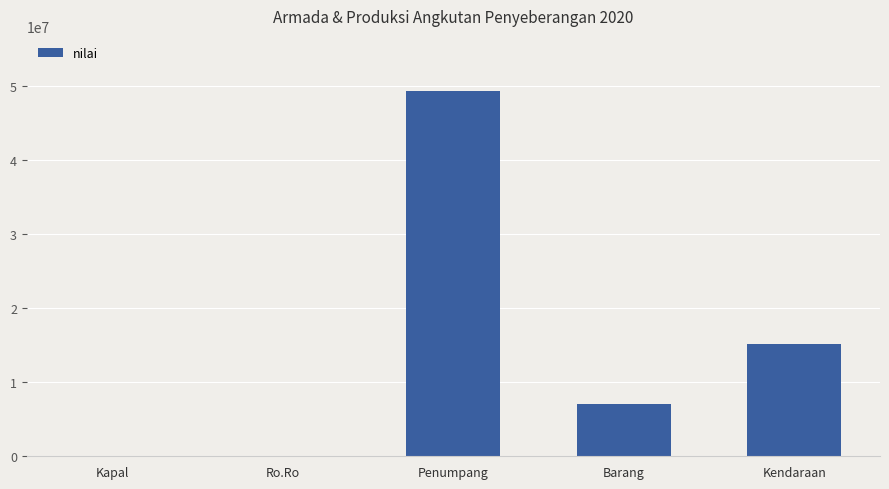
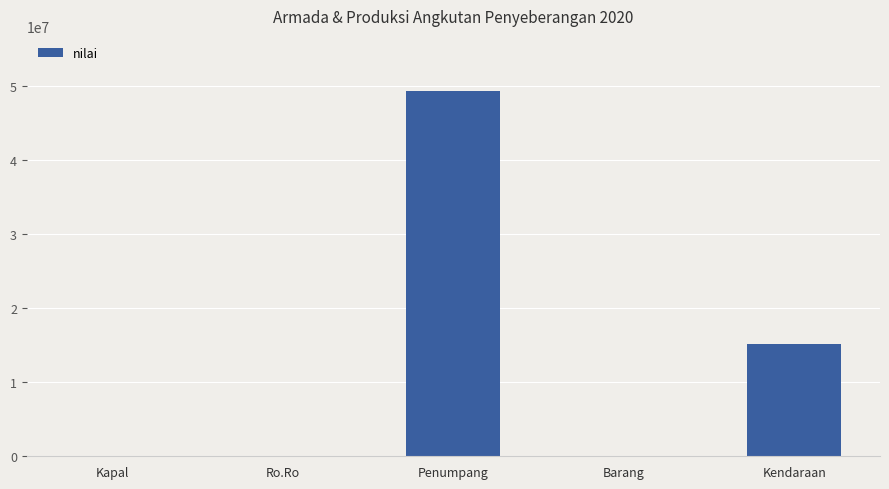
  {
    "Ro.Ro": 0,
    "Penumpang": 49000000,
-   "Barang": 7000000,
+   "Barang": 0,
    "Kendaraan": 15000000
  }
